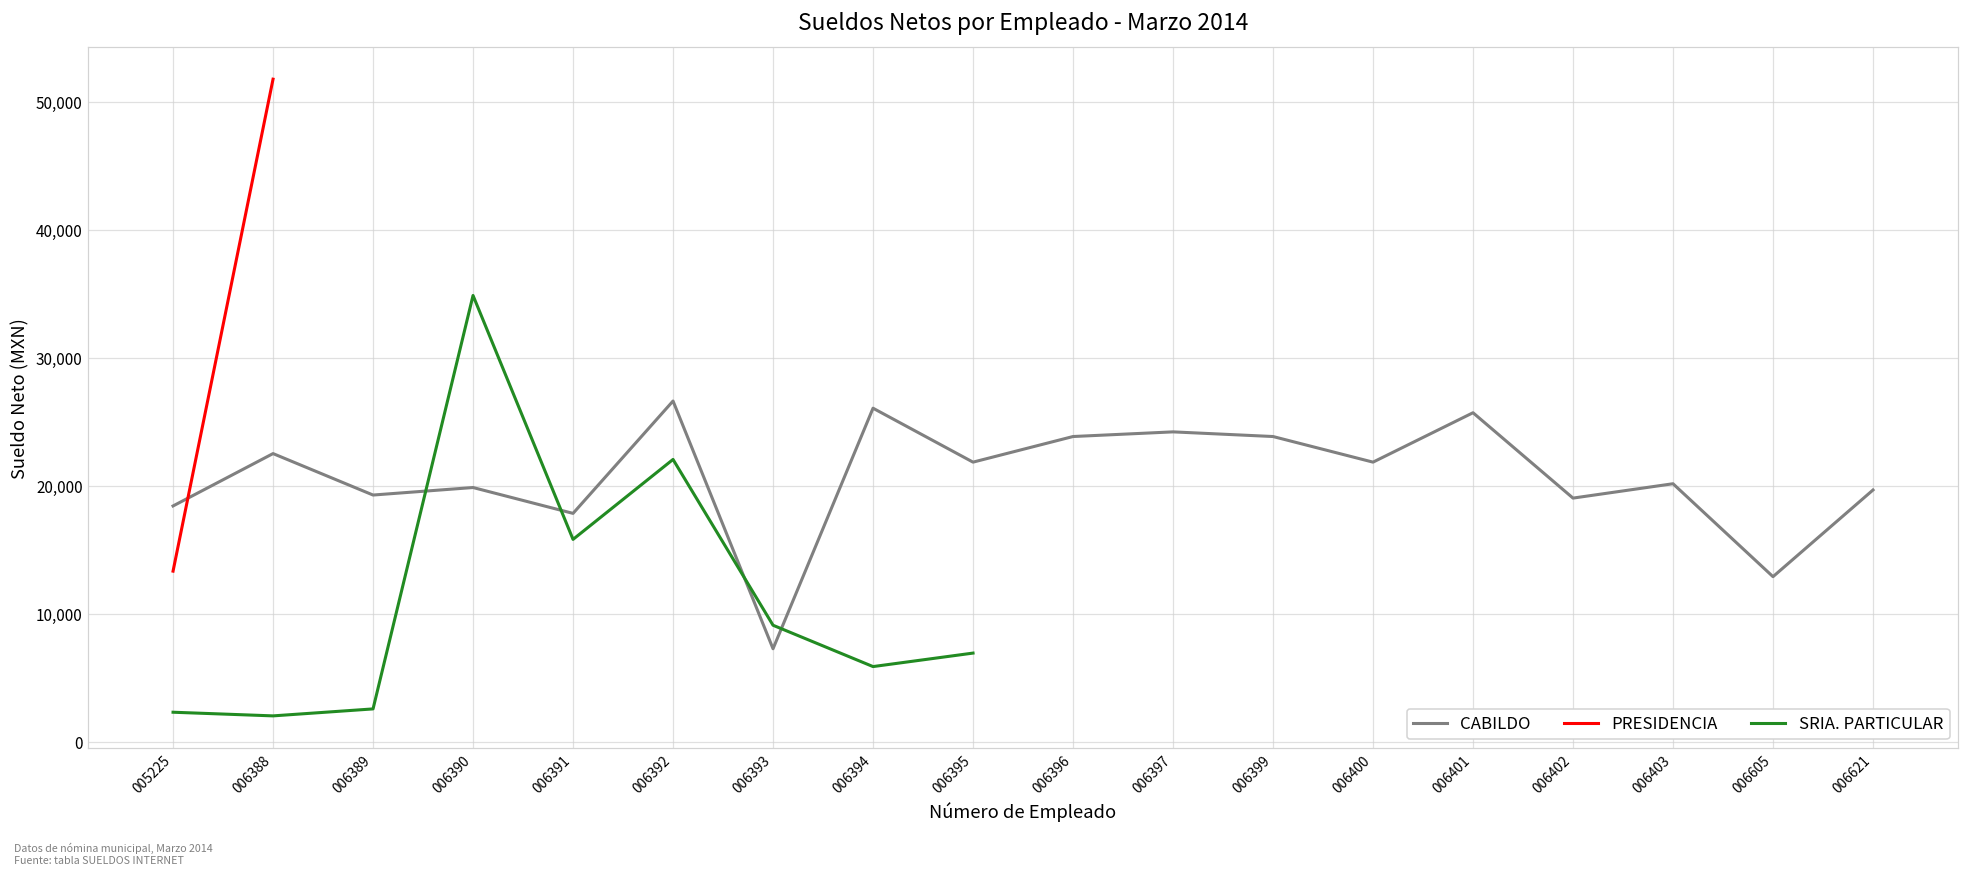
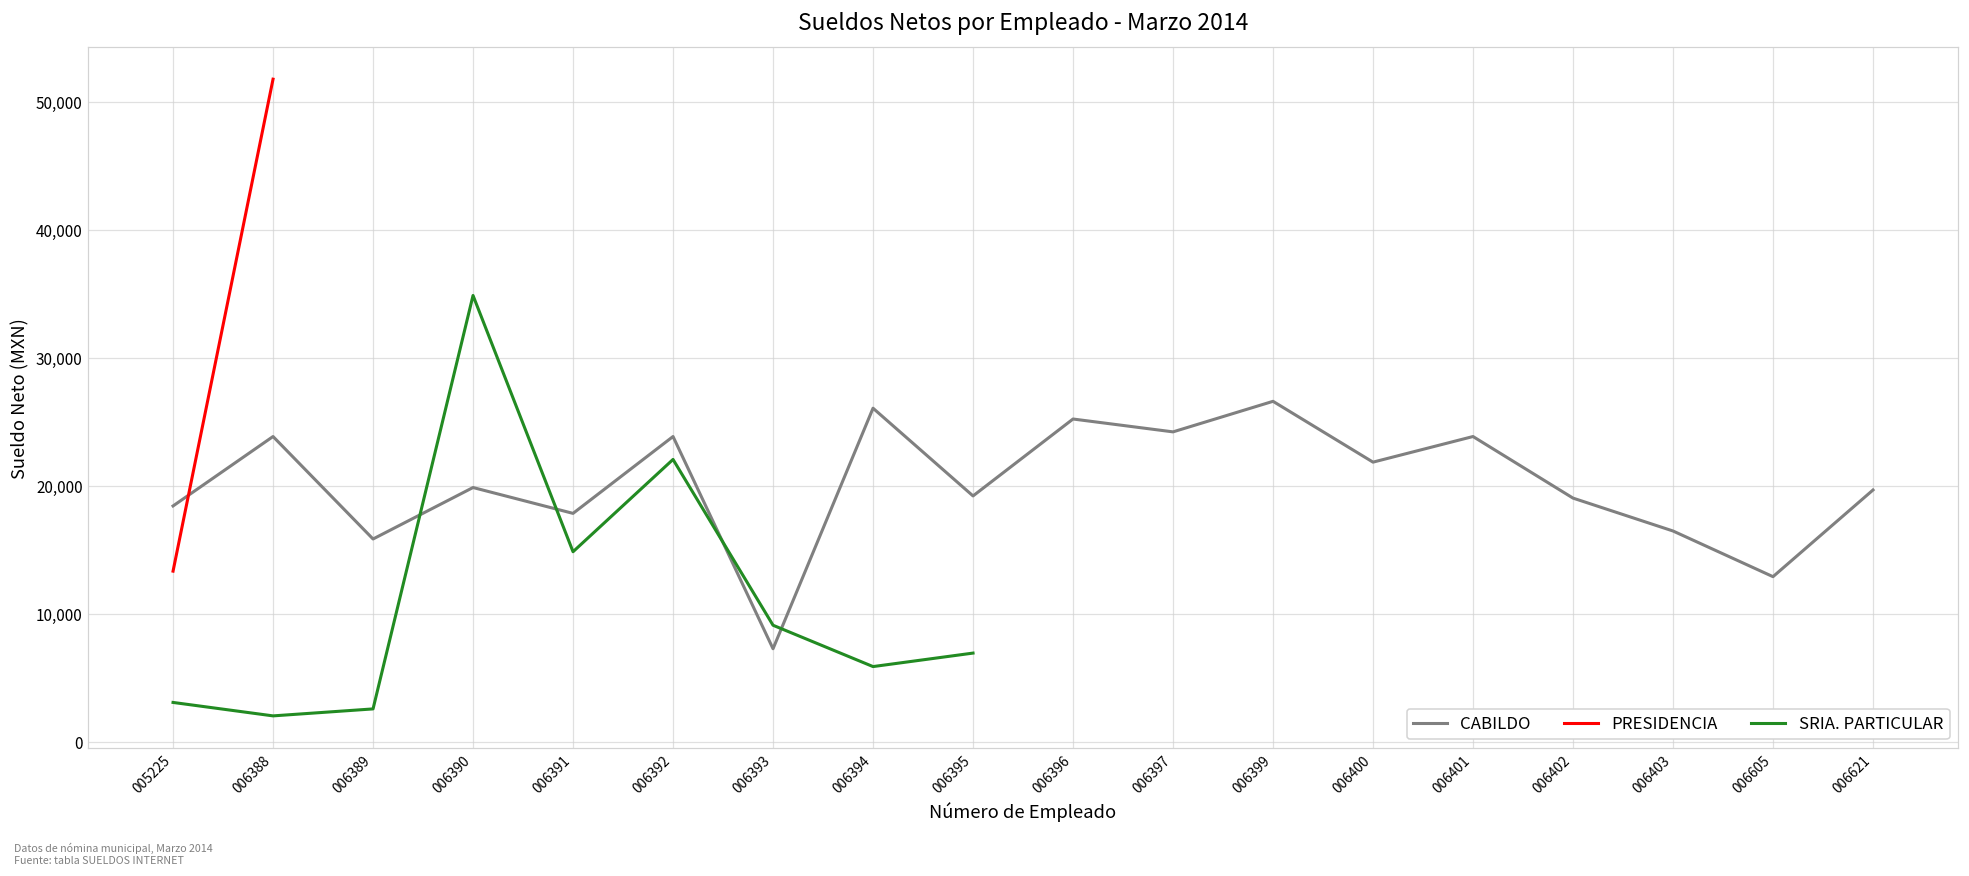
  {
    "CABILDO": {
      "005225": "18,400",
-     "006388": "22,500",
-     "006389": "19,300",
+     "006388": "23,900",
+     "006389": "15,900",
      "006390": "19,900",
      "006391": "17,900",
-     "006392": "26,600",
+     "006392": "23,900",
      "006393": "7,300",
      "006394": "26,100",
-     "006395": "21,900",
-     "006396": "23,900",
+     "006395": "19,200",
+     "006396": "25,200",
      "006397": "24,200",
-     "006399": "23,900",
+     "006399": "26,600",
      "006400": "21,900",
-     "006401": "25,700",
+     "006401": "23,900",
      "006402": "19,000",
-     "006403": "20,200",
+     "006403": "16,500",
      "006605": "12,900",
      "006621": "19,700"
    },
    "PRESIDENCIA": {
      "005225": "13,300",
      "006388": "51,700"
    },
    "SRIA. PARTICULAR": {
-     "005225": "2,300",
+     "005225": "3,100",
      "006388": "2,000",
      "006389": "2,600",
      "006390": "34,900",
-     "006391": "15,800",
+     "006391": "14,900",
      "006392": "22,100",
      "006393": "9,100",
      "006394": "5,900",
      "006395": "6,900"
    }
  }
